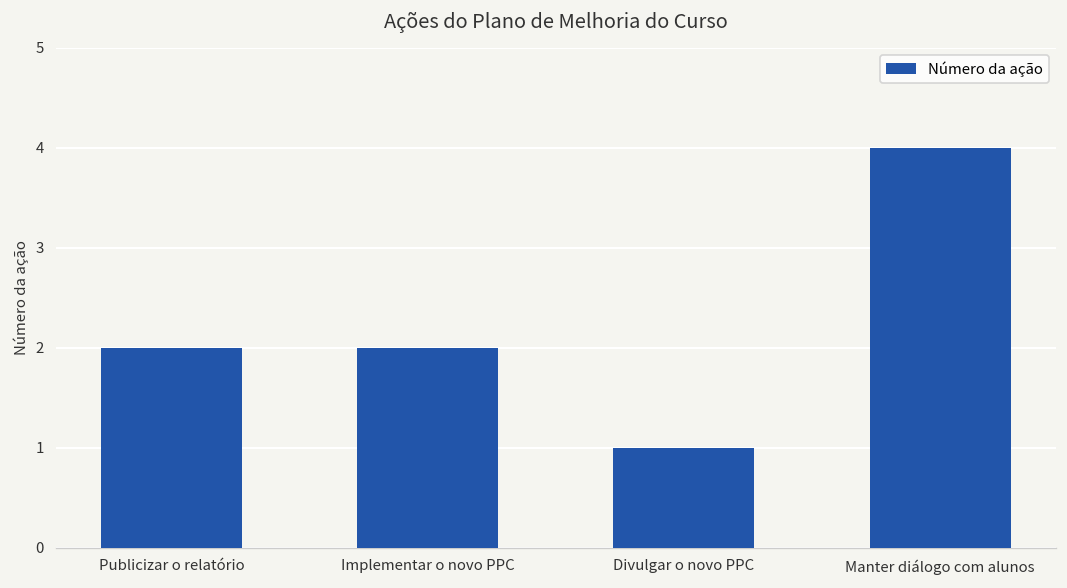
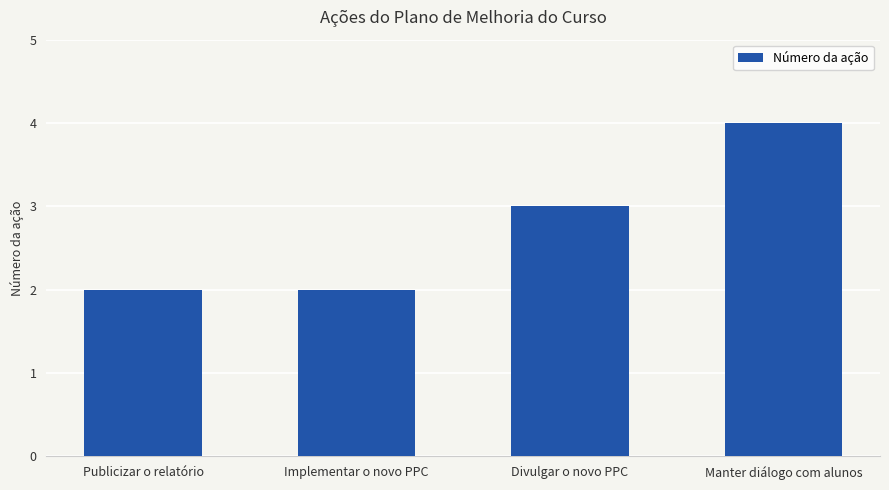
  {
    "Publicizar o relatório": 2,
    "Implementar o novo PPC": 2,
-   "Divulgar o novo PPC": 1,
+   "Divulgar o novo PPC": 3,
    "Manter diálogo com alunos": 4
  }
